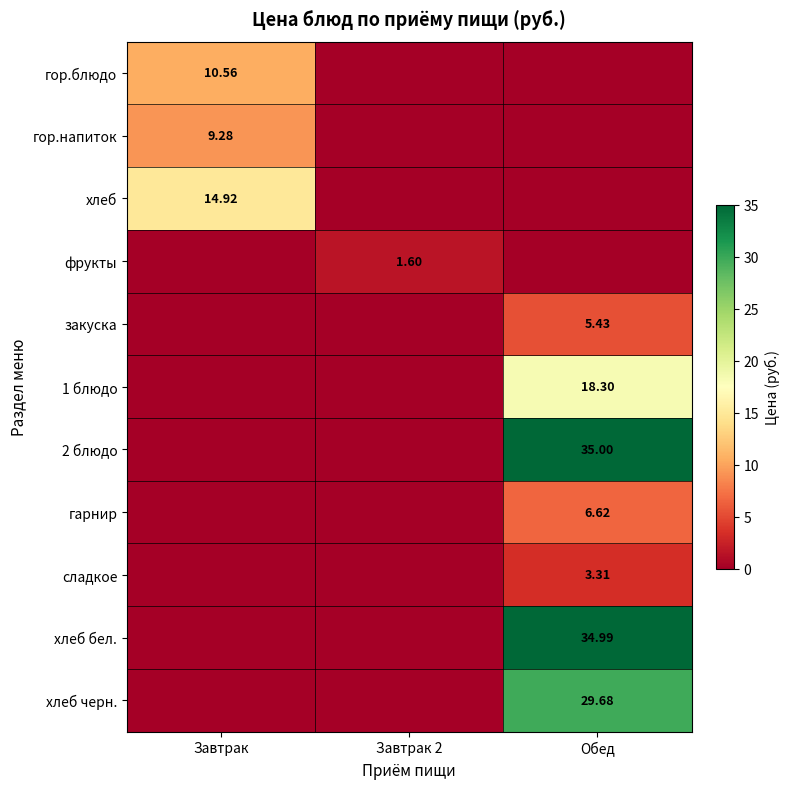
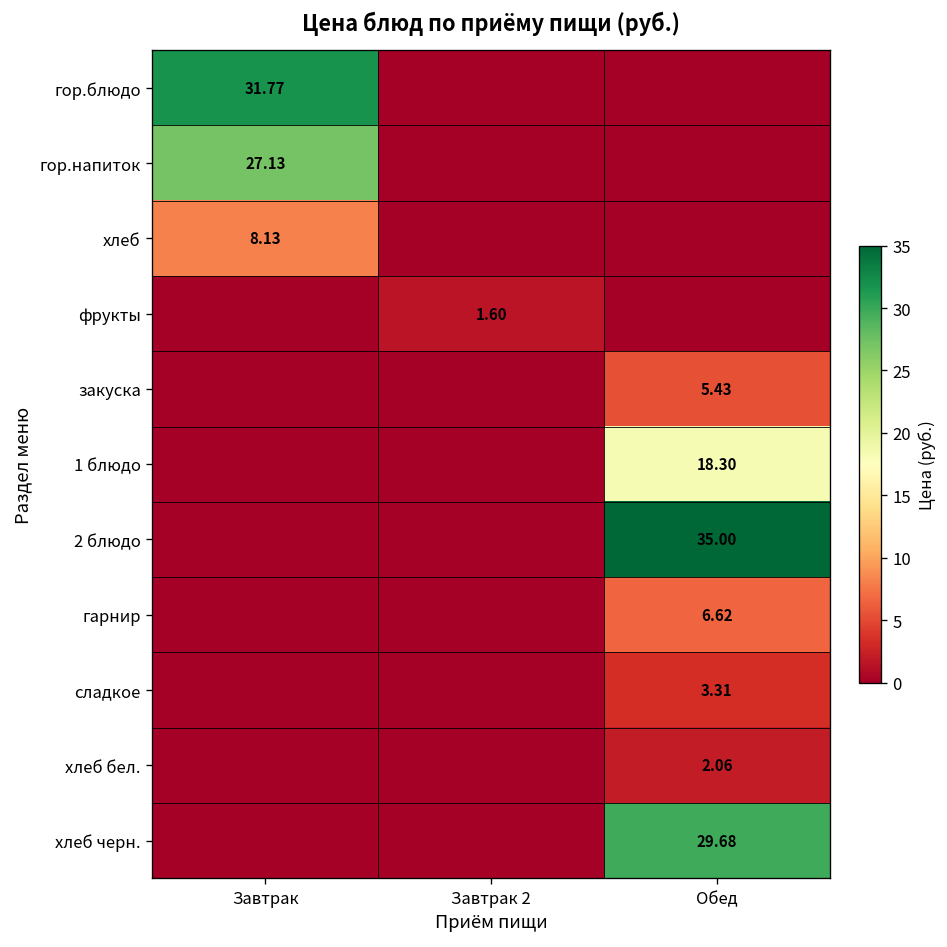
  {
    "гор.блюдо": {
-     "Завтрак": 10.56
+     "Завтрак": 31.77
    },
    "гор.напиток": {
-     "Завтрак": 9.28
+     "Завтрак": 27.13
    },
    "хлеб": {
-     "Завтрак": 14.92
+     "Завтрак": 8.13
    },
    "фрукты": {
      "Завтрак 2": 1.60
    },
    "закуска": {
      "Обед": 5.43
    },
    "1 блюдо": {
      "Обед": 18.30
    },
    "2 блюдо": {
      "Обед": 35.00
    },
    "гарнир": {
      "Обед": 6.62
    },
    "сладкое": {
      "Обед": 3.31
    },
    "хлеб бел.": {
-     "Обед": 34.99
+     "Обед": 2.06
    },
    "хлеб черн.": {
      "Обед": 29.68
    }
  }
